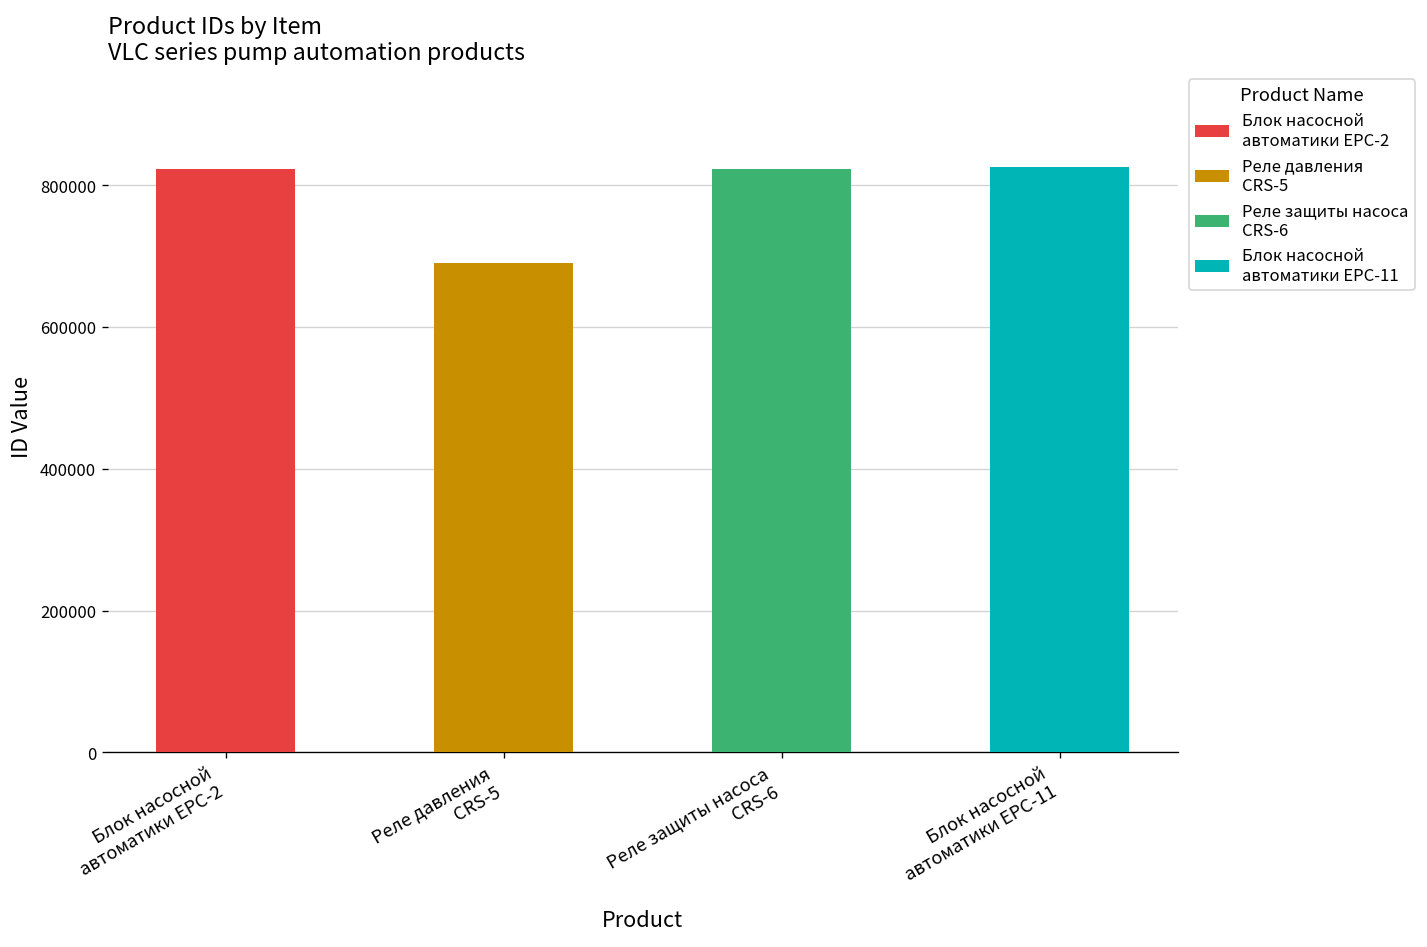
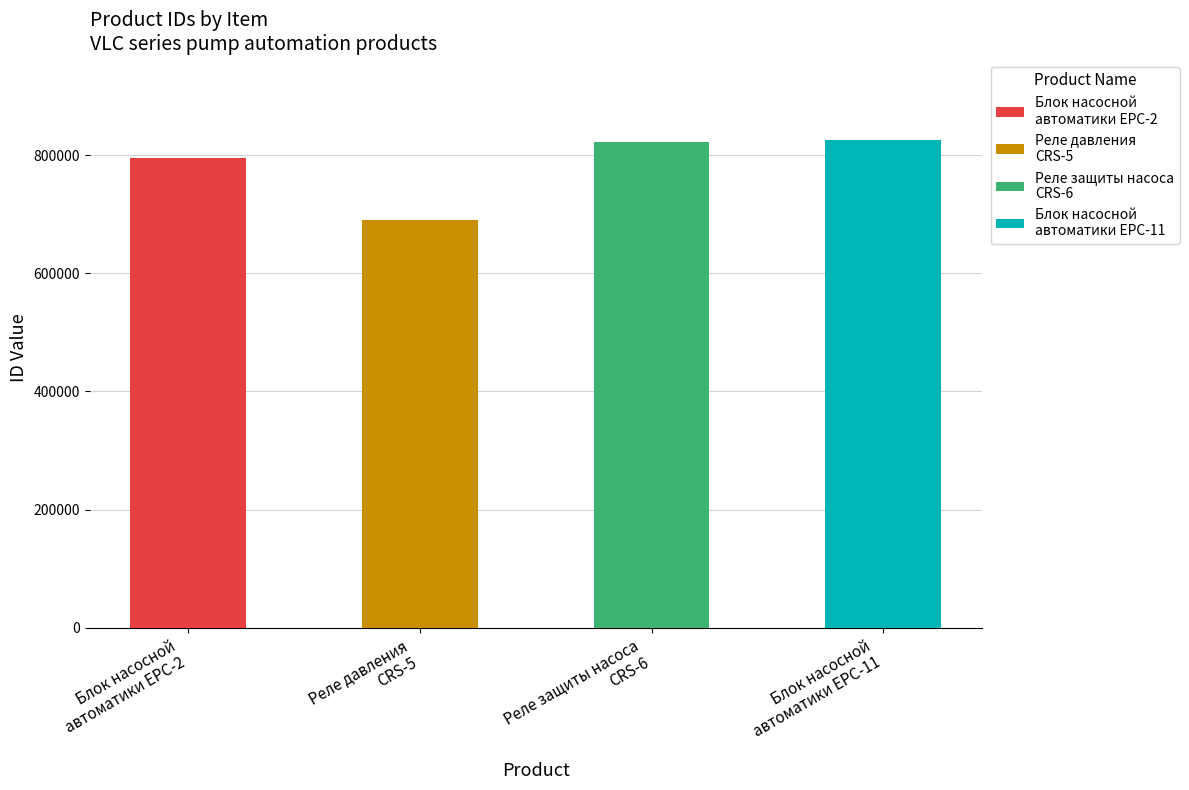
  {
-   "Блок насосной автоматики EPC-2": 820000,
+   "Блок насосной автоматики EPC-2": 790000,
    "Реле давления CRS-5": 690000,
    "Реле защиты насоса CRS-6": 820000,
    "Блок насосной автоматики EPC-11": 830000
  }
